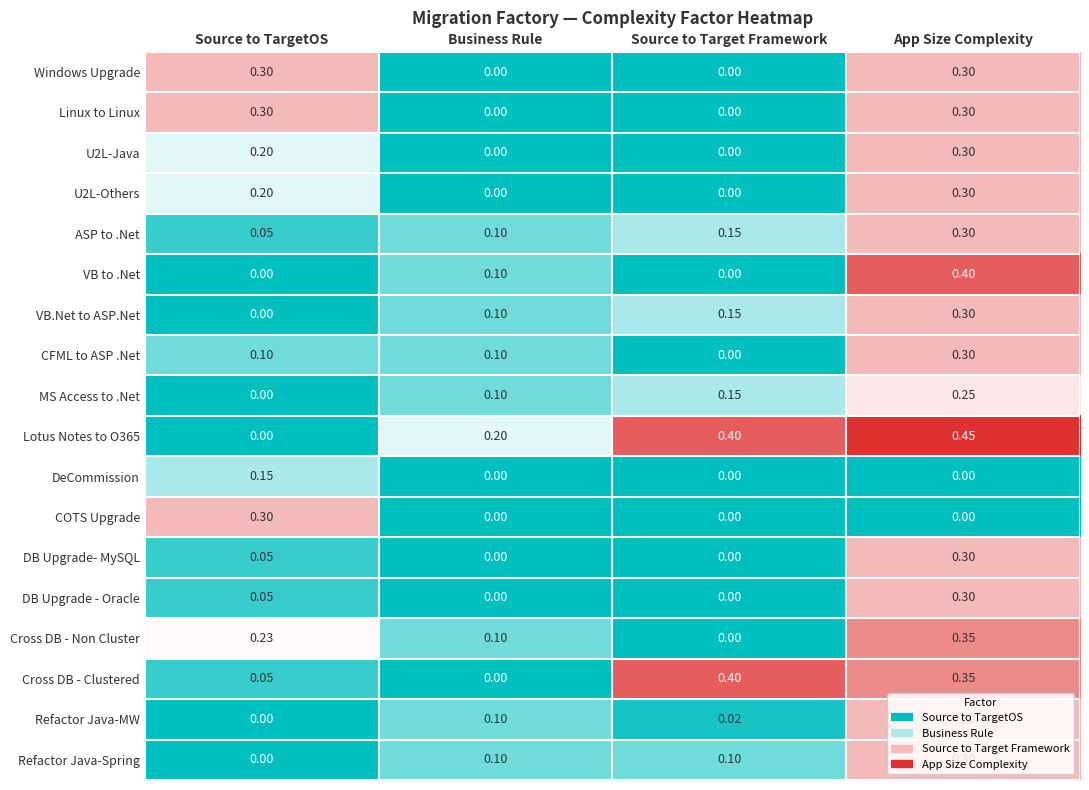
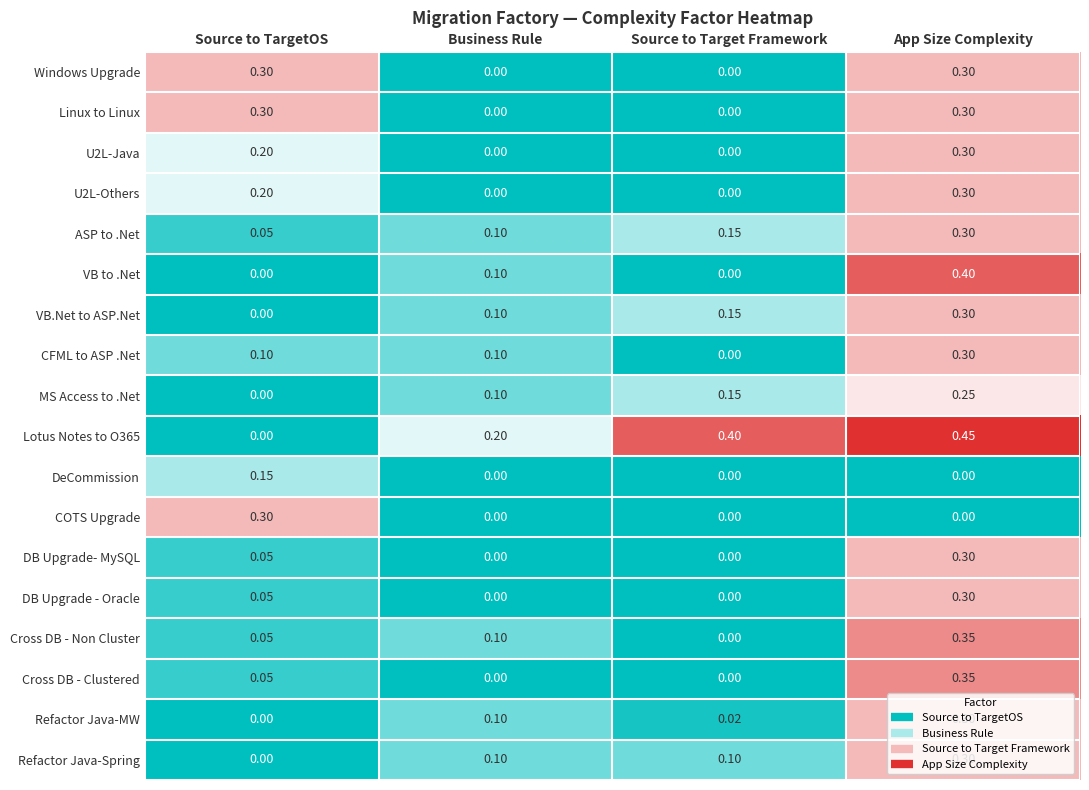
  {
    "Windows Upgrade": {
      "Source to TargetOS": 0.30,
      "Business Rule": 0.00,
      "Source to Target Framework": 0.00,
      "App Size Complexity": 0.30
    },
    "Linux to Linux": {
      "Source to TargetOS": 0.30,
      "Business Rule": 0.00,
      "Source to Target Framework": 0.00,
      "App Size Complexity": 0.30
    },
    "U2L-Java": {
      "Source to TargetOS": 0.20,
      "Business Rule": 0.00,
      "Source to Target Framework": 0.00,
      "App Size Complexity": 0.30
    },
    "U2L-Others": {
      "Source to TargetOS": 0.20,
      "Business Rule": 0.00,
      "Source to Target Framework": 0.00,
      "App Size Complexity": 0.30
    },
    "ASP to .Net": {
      "Source to TargetOS": 0.05,
      "Business Rule": 0.10,
      "Source to Target Framework": 0.15,
      "App Size Complexity": 0.30
    },
    "VB to .Net": {
      "Source to TargetOS": 0.00,
      "Business Rule": 0.10,
      "Source to Target Framework": 0.00,
      "App Size Complexity": 0.40
    },
    "VB.Net to ASP.Net": {
      "Source to TargetOS": 0.00,
      "Business Rule": 0.10,
      "Source to Target Framework": 0.15,
      "App Size Complexity": 0.30
    },
    "CFML to ASP .Net": {
      "Source to TargetOS": 0.10,
      "Business Rule": 0.10,
      "Source to Target Framework": 0.00,
      "App Size Complexity": 0.30
    },
    "MS Access to .Net": {
      "Source to TargetOS": 0.00,
      "Business Rule": 0.10,
      "Source to Target Framework": 0.15,
      "App Size Complexity": 0.25
    },
    "Lotus Notes to O365": {
      "Source to TargetOS": 0.00,
      "Business Rule": 0.20,
      "Source to Target Framework": 0.40,
      "App Size Complexity": 0.45
    },
    "DeCommission": {
      "Source to TargetOS": 0.15,
      "Business Rule": 0.00,
      "Source to Target Framework": 0.00,
      "App Size Complexity": 0.00
    },
    "COTS Upgrade": {
      "Source to TargetOS": 0.30,
      "Business Rule": 0.00,
      "Source to Target Framework": 0.00,
      "App Size Complexity": 0.00
    },
    "DB Upgrade- MySQL": {
      "Source to TargetOS": 0.05,
      "Business Rule": 0.00,
      "Source to Target Framework": 0.00,
      "App Size Complexity": 0.30
    },
    "DB Upgrade - Oracle": {
      "Source to TargetOS": 0.05,
      "Business Rule": 0.00,
      "Source to Target Framework": 0.00,
      "App Size Complexity": 0.30
    },
    "Cross DB - Non Cluster": {
-     "Source to TargetOS": 0.23,
+     "Source to TargetOS": 0.05,
      "Business Rule": 0.10,
      "Source to Target Framework": 0.00,
      "App Size Complexity": 0.35
    },
    "Cross DB - Clustered": {
      "Source to TargetOS": 0.05,
      "Business Rule": 0.00,
-     "Source to Target Framework": 0.40,
+     "Source to Target Framework": 0.00,
      "App Size Complexity": 0.35
    },
    "Refactor Java-MW": {
      "Source to TargetOS": 0.00,
      "Business Rule": 0.10,
      "Source to Target Framework": 0.02
    },
    "Refactor Java-Spring": {
      "Source to TargetOS": 0.00,
      "Business Rule": 0.10,
      "Source to Target Framework": 0.10
    }
  }
